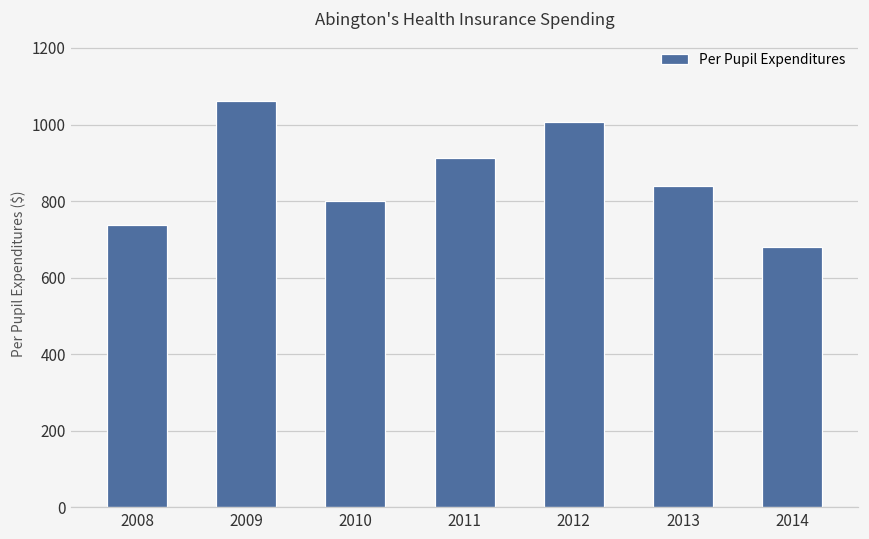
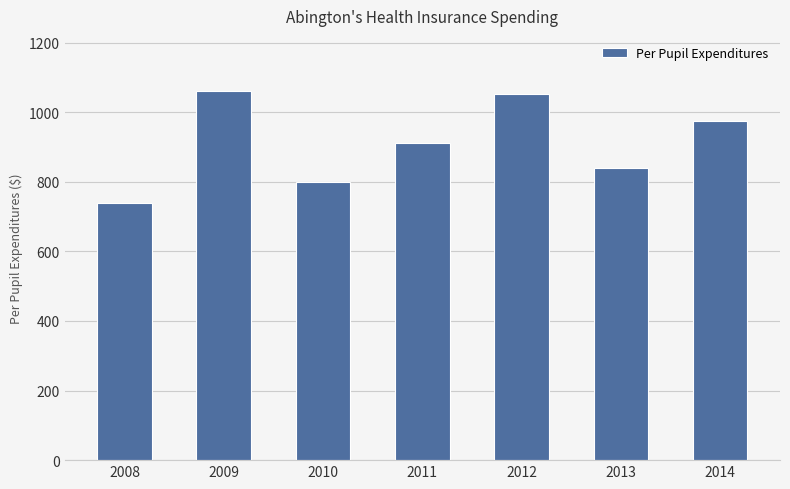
  {
    "2008": 740,
    "2009": 1060,
    "2010": 800,
    "2011": 910,
-   "2012": 1010,
+   "2012": 1050,
    "2013": 840,
-   "2014": 680
+   "2014": 970
  }
